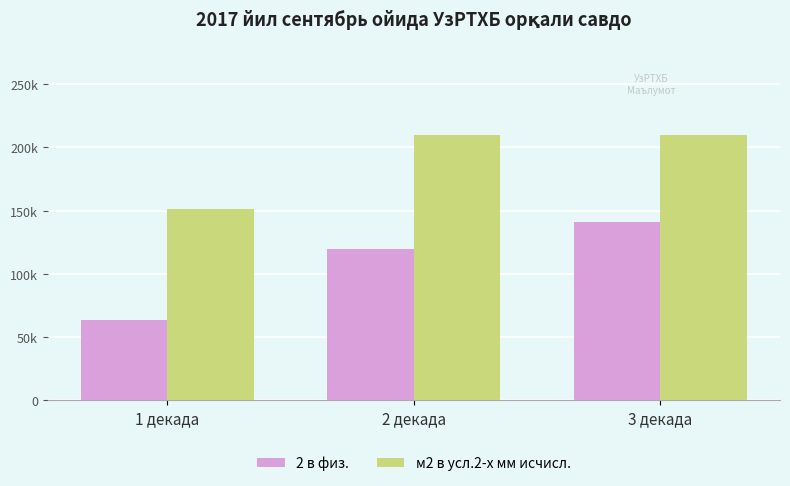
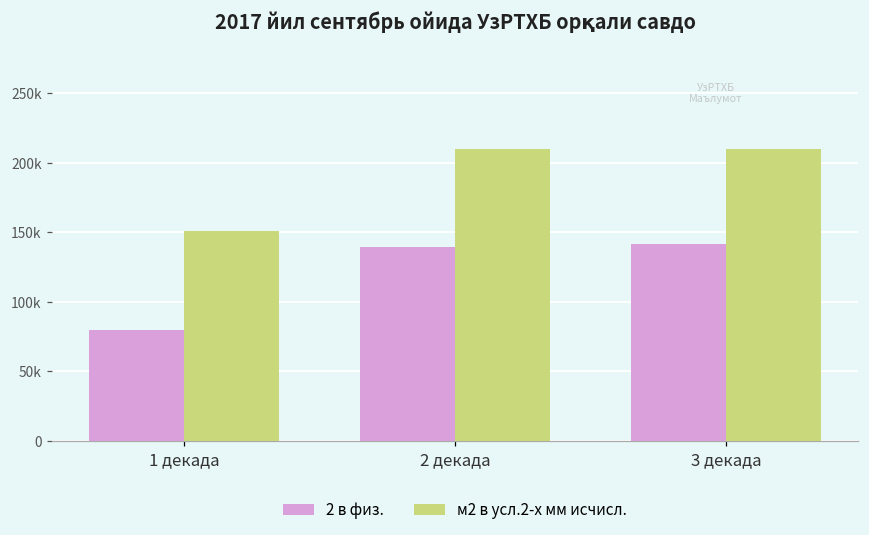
  {
    "2 в физ.": {
-     "1 декада": 63000,
-     "2 декада": 120000,
+     "1 декада": 80000,
+     "2 декада": 140000,
      "3 декада": 141000
    },
    "м2 в усл.2-х мм исчисл.": {
      "1 декада": 151000,
      "2 декада": 210000,
      "3 декада": 210000
    }
  }
